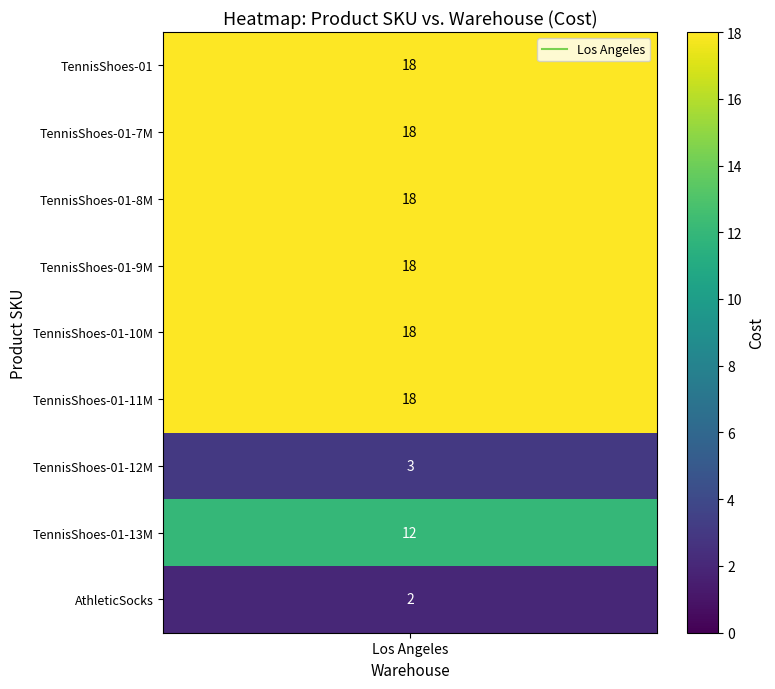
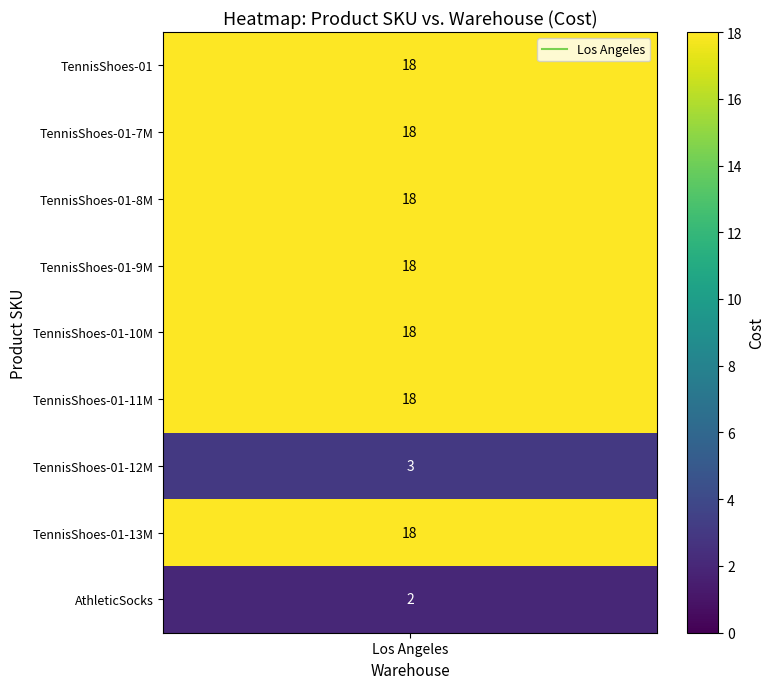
  {
    "TennisShoes-01": {
      "Los Angeles": 18
    },
    "TennisShoes-01-7M": {
      "Los Angeles": 18
    },
    "TennisShoes-01-8M": {
      "Los Angeles": 18
    },
    "TennisShoes-01-9M": {
      "Los Angeles": 18
    },
    "TennisShoes-01-10M": {
      "Los Angeles": 18
    },
    "TennisShoes-01-11M": {
      "Los Angeles": 18
    },
    "TennisShoes-01-12M": {
      "Los Angeles": 3
    },
    "TennisShoes-01-13M": {
-     "Los Angeles": 12
+     "Los Angeles": 18
    },
    "AthleticSocks": {
      "Los Angeles": 2
    }
  }
